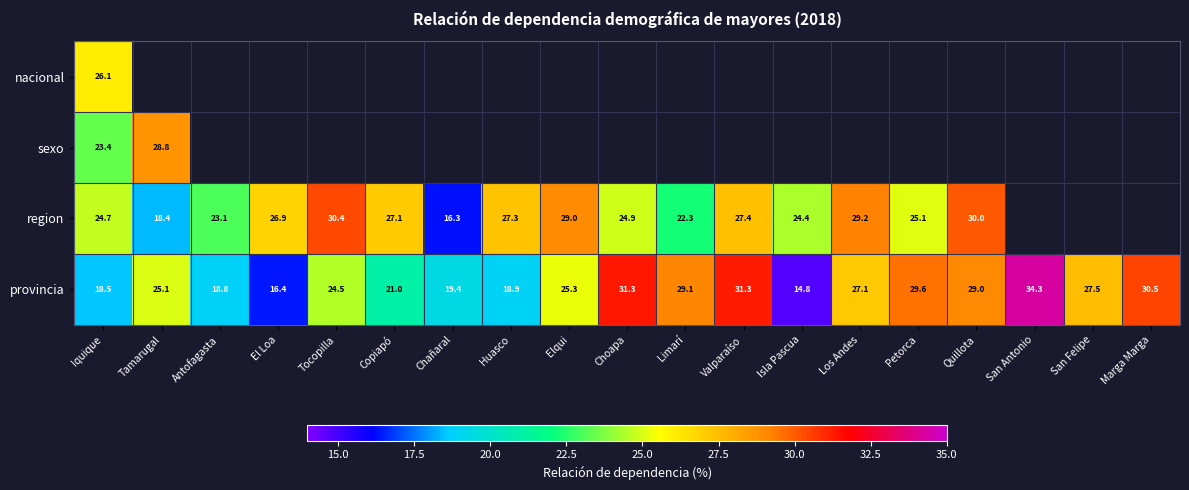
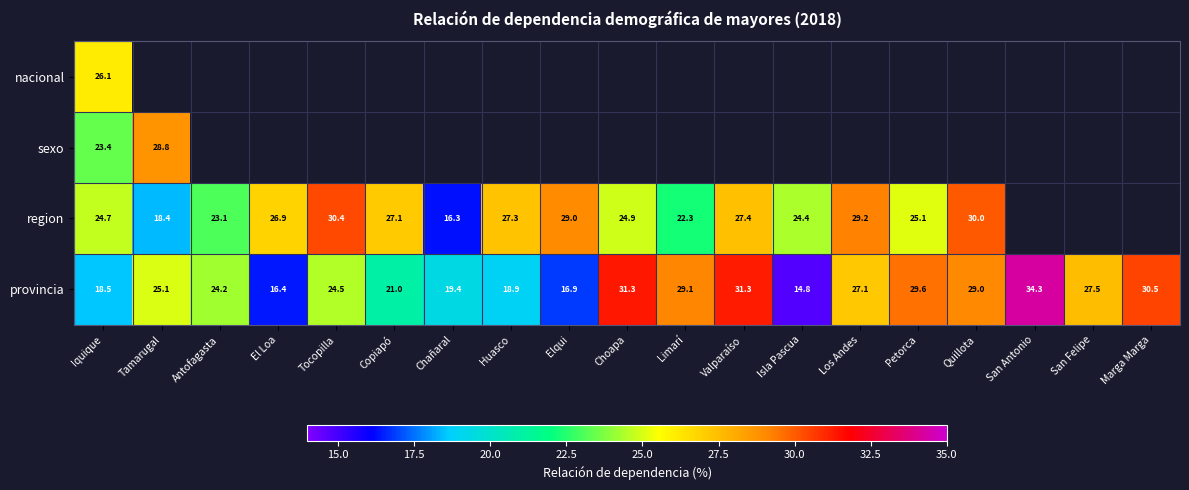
  {
    "nacional": {
      "Iquique": 26.1
    },
    "sexo": {
      "Iquique": 23.4,
      "Tamarugal": 28.8
    },
    "region": {
      "Iquique": 24.7,
      "Tamarugal": 18.4,
      "Antofagasta": 23.1,
      "El Loa": 26.9,
      "Tocopilla": 30.4,
      "Copiapó": 27.1,
      "Chañaral": 16.3,
      "Huasco": 27.3,
      "Elqui": 29.0,
      "Choapa": 24.9,
      "Limarí": 22.3,
      "Valparaíso": 27.4,
      "Isla Pascua": 24.4,
      "Los Andes": 29.2,
      "Petorca": 25.1,
      "Quillota": 30.0
    },
    "provincia": {
      "Iquique": 18.5,
      "Tamarugal": 25.1,
-     "Antofagasta": 18.8,
+     "Antofagasta": 24.2,
      "El Loa": 16.4,
      "Tocopilla": 24.5,
      "Copiapó": 21.0,
      "Chañaral": 19.4,
      "Huasco": 18.9,
-     "Elqui": 25.3,
+     "Elqui": 16.9,
      "Choapa": 31.3,
      "Limarí": 29.1,
      "Valparaíso": 31.3,
      "Isla Pascua": 14.8,
      "Los Andes": 27.1,
      "Petorca": 29.6,
      "Quillota": 29.0,
      "San Antonio": 34.3,
      "San Felipe": 27.5,
      "Marga Marga": 30.5
    }
  }
